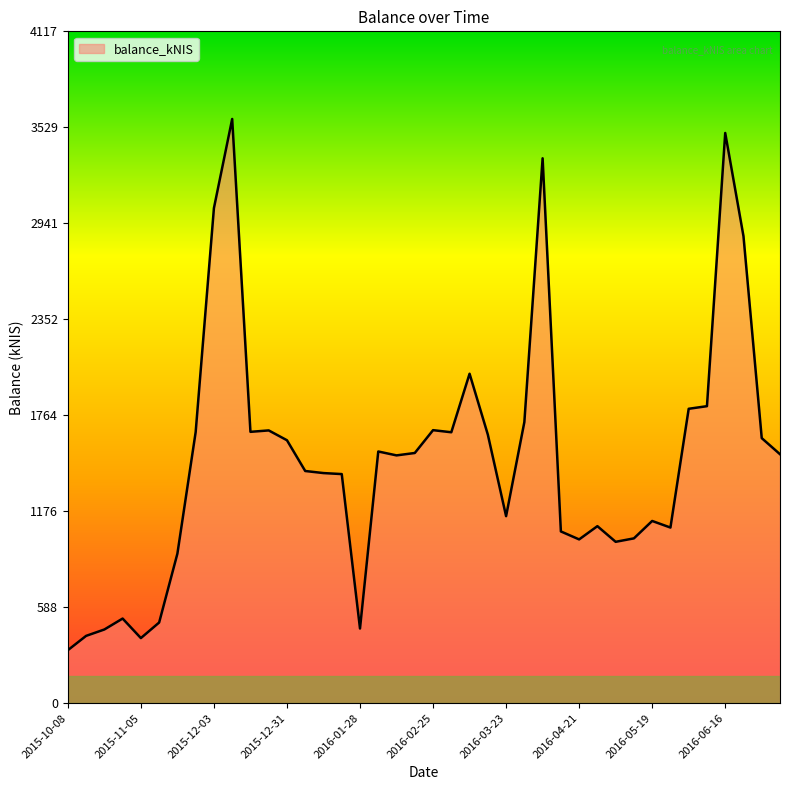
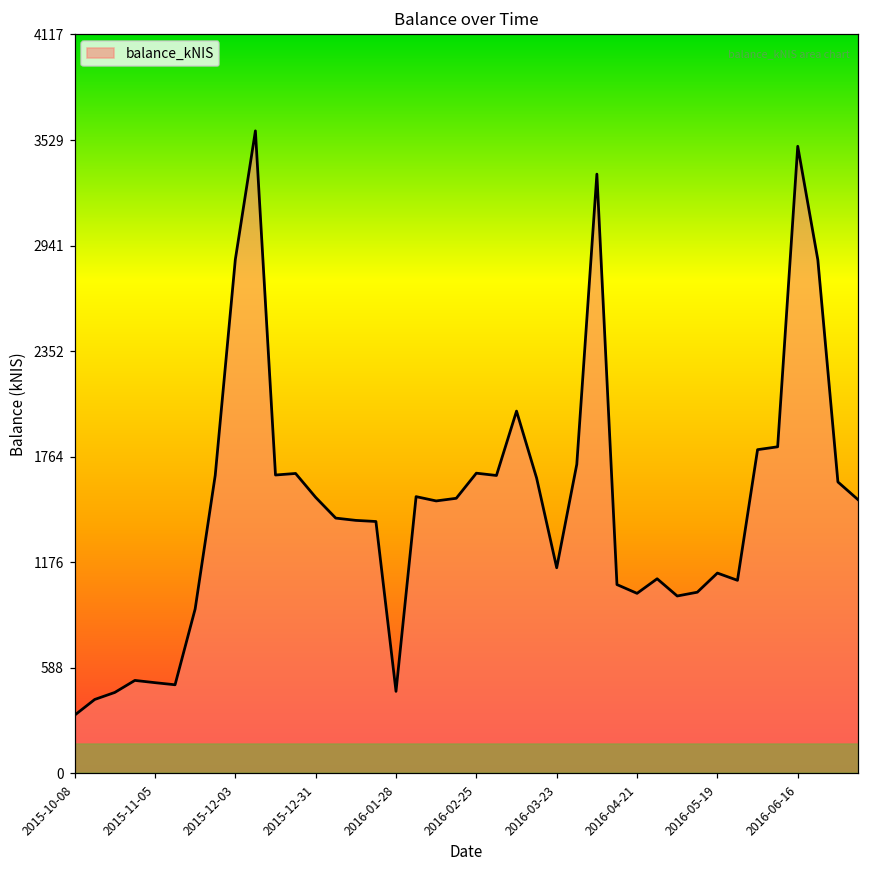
  {
    "2015-10-08": 320,
-   "2015-11-05": 400,
-   "2015-12-03": 3030,
-   "2015-12-31": 1610,
+   "2015-11-05": 510,
+   "2015-12-03": 2860,
+   "2015-12-31": 1540,
    "2016-01-28": 460,
    "2016-02-25": 1670,
    "2016-03-23": 1150,
    "2016-04-21": 1000,
    "2016-05-19": 1120,
    "2016-06-16": 3490
  }
